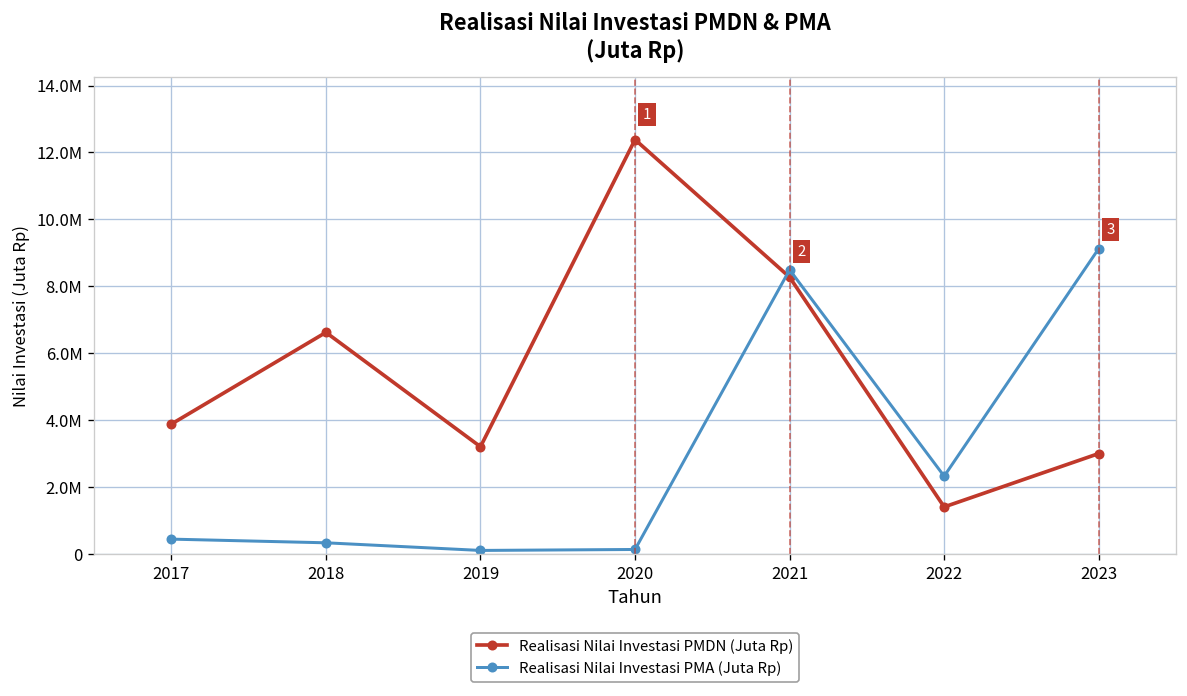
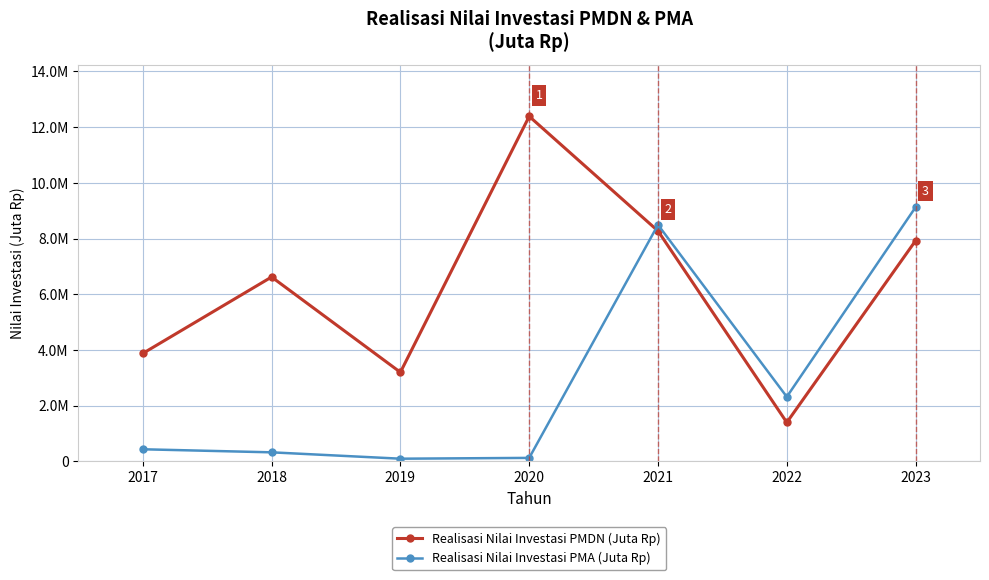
  {
    "Realisasi Nilai Investasi PMDN (Juta Rp)": {
      "2017": 3900000,
      "2018": 6600000,
      "2019": 3200000,
      "2021": 8300000,
      "2022": 1400000,
-     "2023": 3000000
+     "2023": 7900000
    },
    "Realisasi Nilai Investasi PMA (Juta Rp)": {
      "2017": 400000,
      "2018": 300000,
      "2019": 100000,
      "2020": 100000,
      "2022": 2300000
    }
  }
